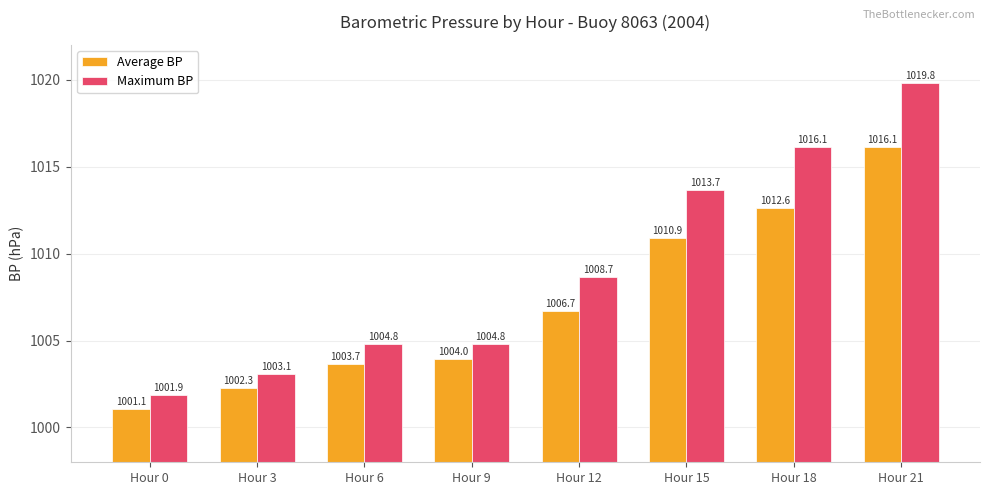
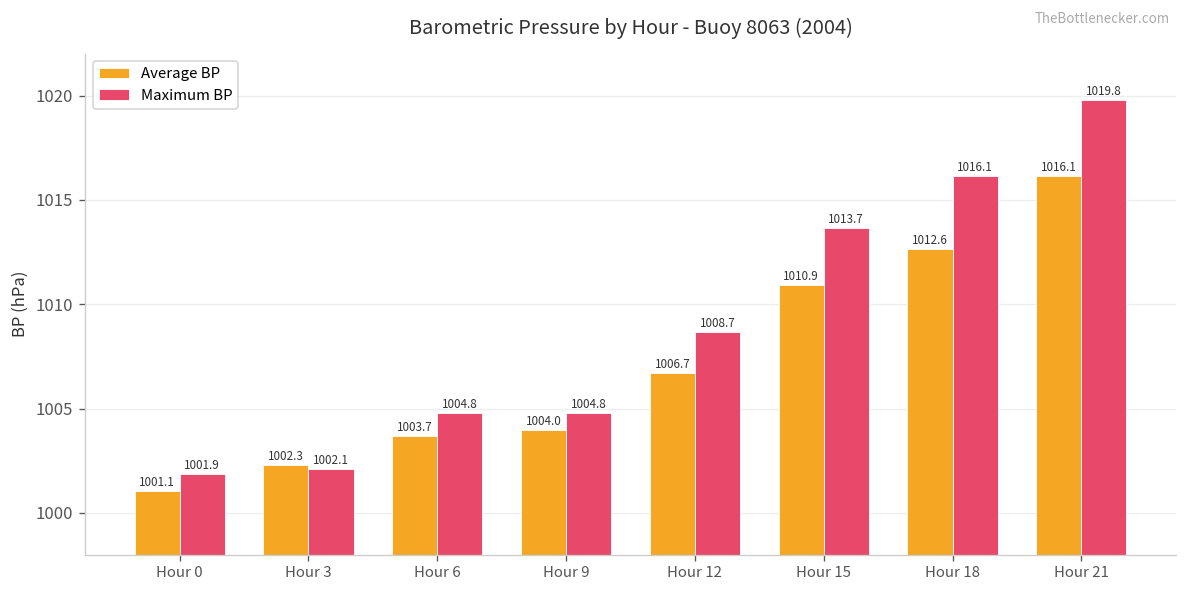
  {
    "Average BP": {
      "Hour 0": 1001.1,
      "Hour 3": 1002.3,
      "Hour 6": 1003.7,
      "Hour 9": 1004.0,
      "Hour 12": 1006.7,
      "Hour 15": 1010.9,
      "Hour 18": 1012.6,
      "Hour 21": 1016.1
    },
    "Maximum BP": {
      "Hour 0": 1001.9,
-     "Hour 3": 1003.1,
+     "Hour 3": 1002.1,
      "Hour 6": 1004.8,
      "Hour 9": 1004.8,
      "Hour 12": 1008.7,
      "Hour 15": 1013.7,
      "Hour 18": 1016.1,
      "Hour 21": 1019.8
    }
  }
